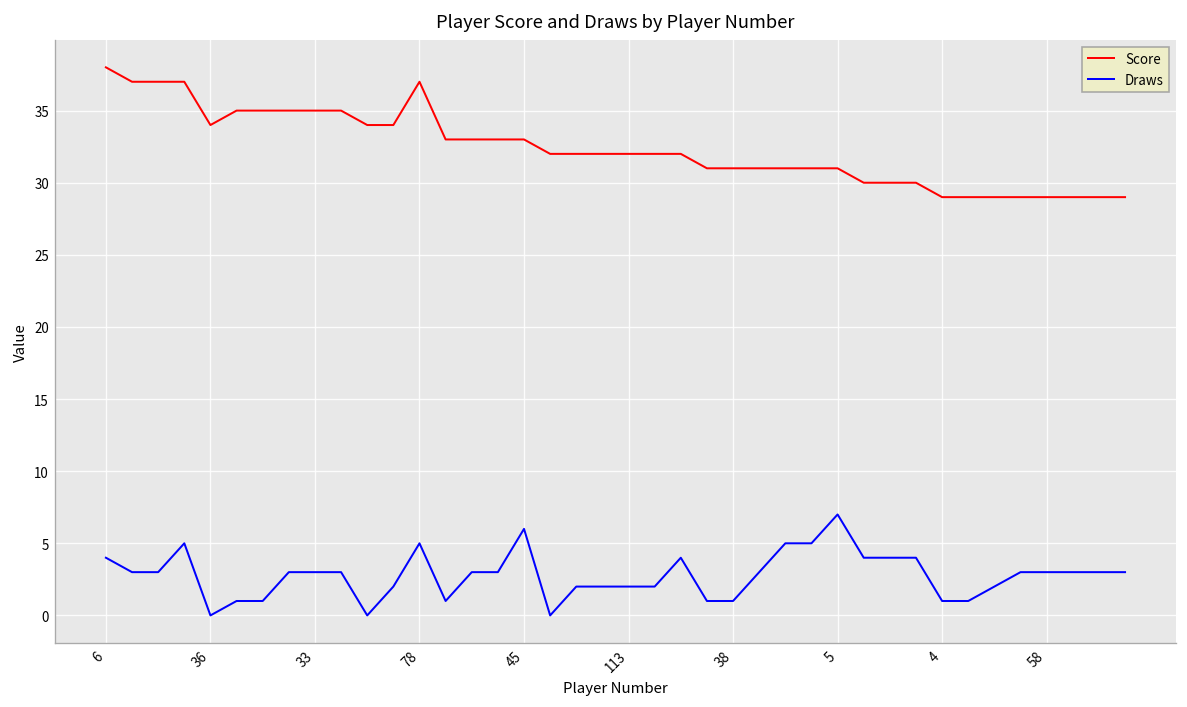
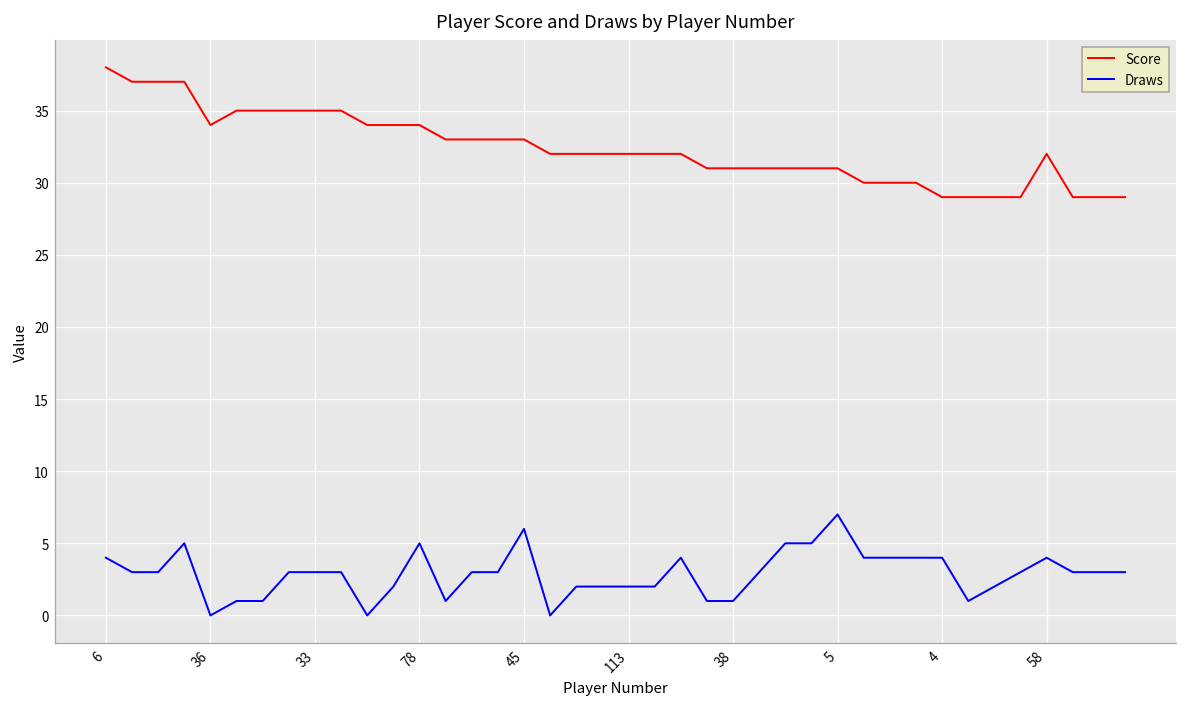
  {
    "Score": {
      "36": 34,
-     "78": 37,
+     "78": 34,
      "45": 33,
      "113": 32,
      "4": 29,
-     "58": 29
+     "58": 32
    },
    "Draws": {
      "36": 0,
      "78": 5,
      "45": 6,
      "113": 2,
-     "4": 1,
-     "58": 3
+     "4": 4,
+     "58": 4
    }
  }
